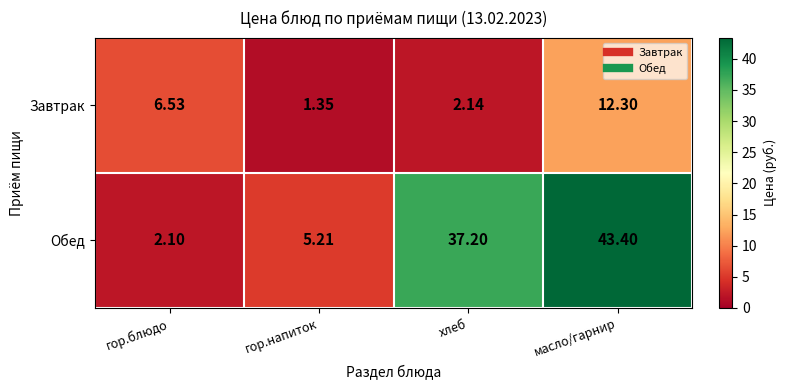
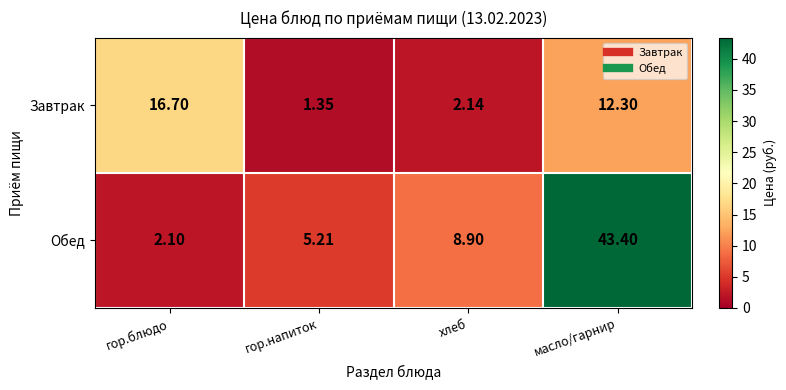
  {
    "Завтрак": {
-     "гор.блюдо": 6.53,
+     "гор.блюдо": 16.70,
      "гор.напиток": 1.35,
      "хлеб": 2.14,
      "масло/гарнир": 12.30
    },
    "Обед": {
      "гор.блюдо": 2.10,
      "гор.напиток": 5.21,
-     "хлеб": 37.20,
+     "хлеб": 8.90,
      "масло/гарнир": 43.40
    }
  }
